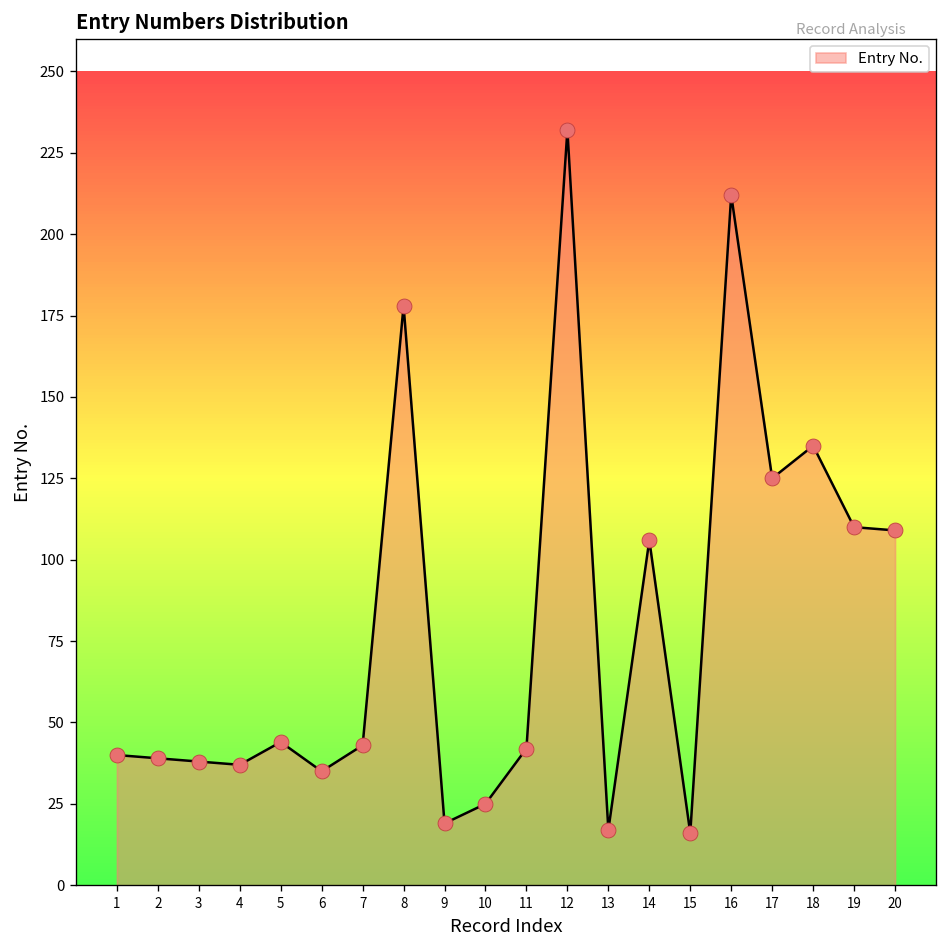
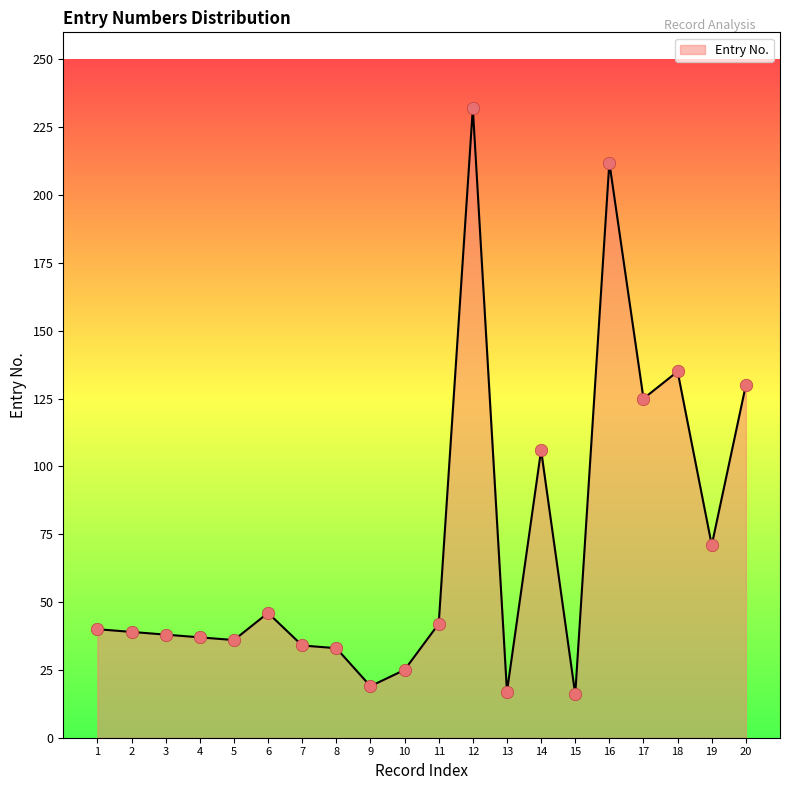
  {
    "1": 40,
    "2": 39,
    "3": 38,
    "4": 37,
-   "5": 44,
-   "6": 35,
-   "7": 43,
-   "8": 178,
+   "5": 36,
+   "6": 46,
+   "7": 34,
+   "8": 33,
    "9": 19,
    "10": 25,
    "11": 42,
    "12": 232,
    "13": 17,
    "14": 106,
    "15": 16,
    "16": 212,
    "17": 125,
    "18": 135,
-   "19": 110,
-   "20": 109
+   "19": 71,
+   "20": 130
  }
